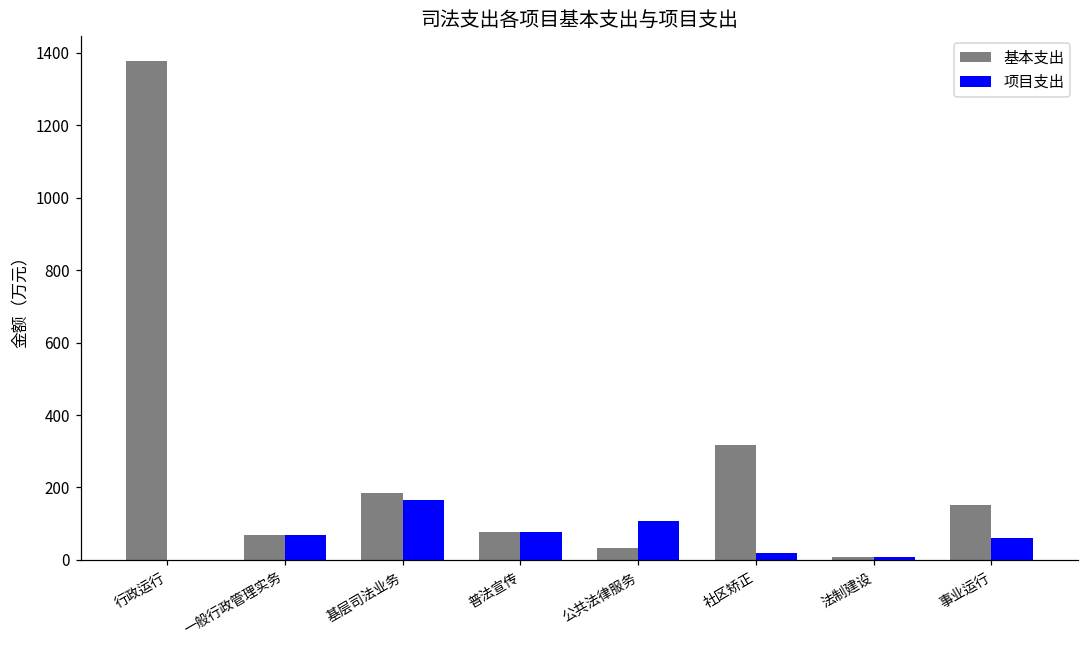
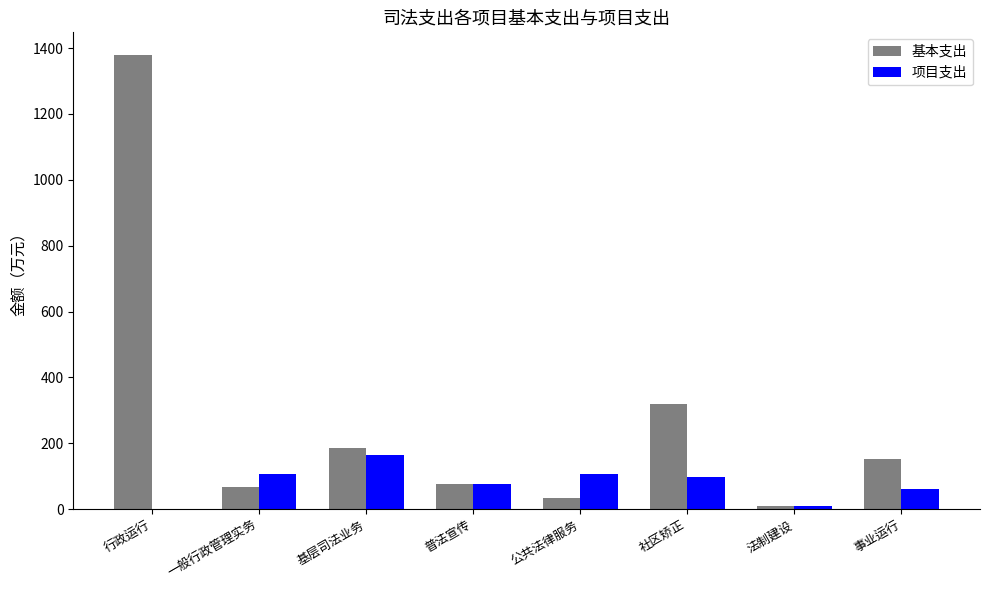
  {
    "基本支出": {
      "行政运行": 1380,
      "一般行政管理实务": 70,
      "基层司法业务": 180,
      "普法宣传": 80,
      "公共法律服务": 30,
      "社区矫正": 320,
      "法制建设": 10,
      "事业运行": 150
    },
    "项目支出": {
      "行政运行": 0,
-     "一般行政管理实务": 70,
+     "一般行政管理实务": 110,
      "基层司法业务": 160,
      "普法宣传": 80,
      "公共法律服务": 110,
-     "社区矫正": 20,
+     "社区矫正": 100,
      "法制建设": 10,
      "事业运行": 60
    }
  }
